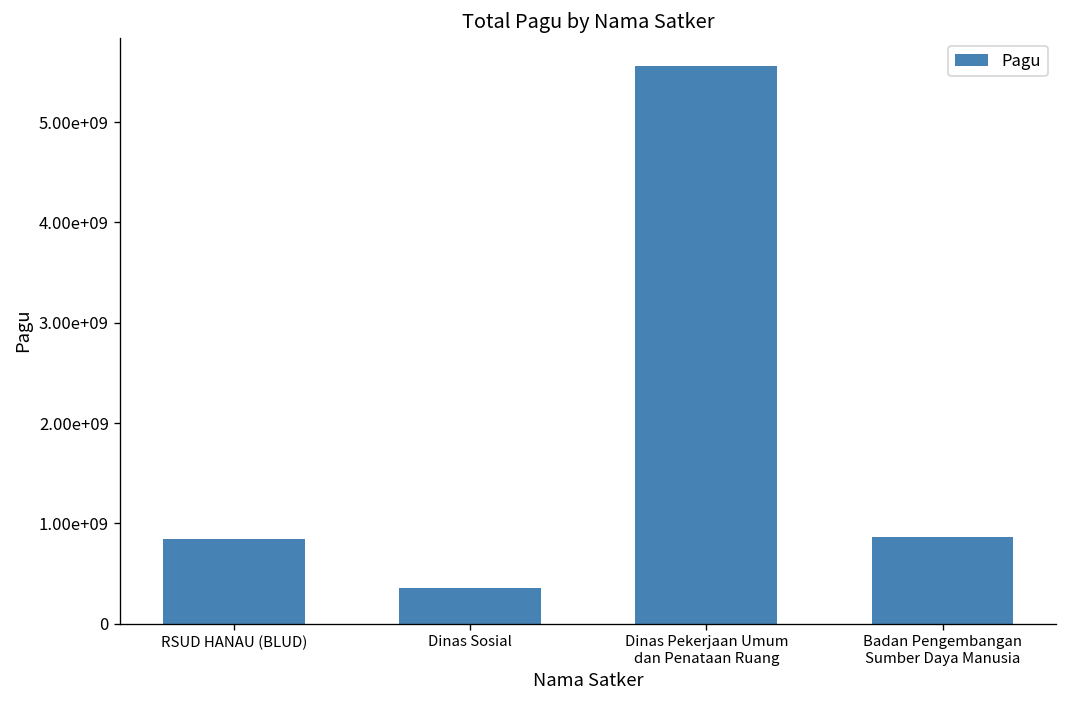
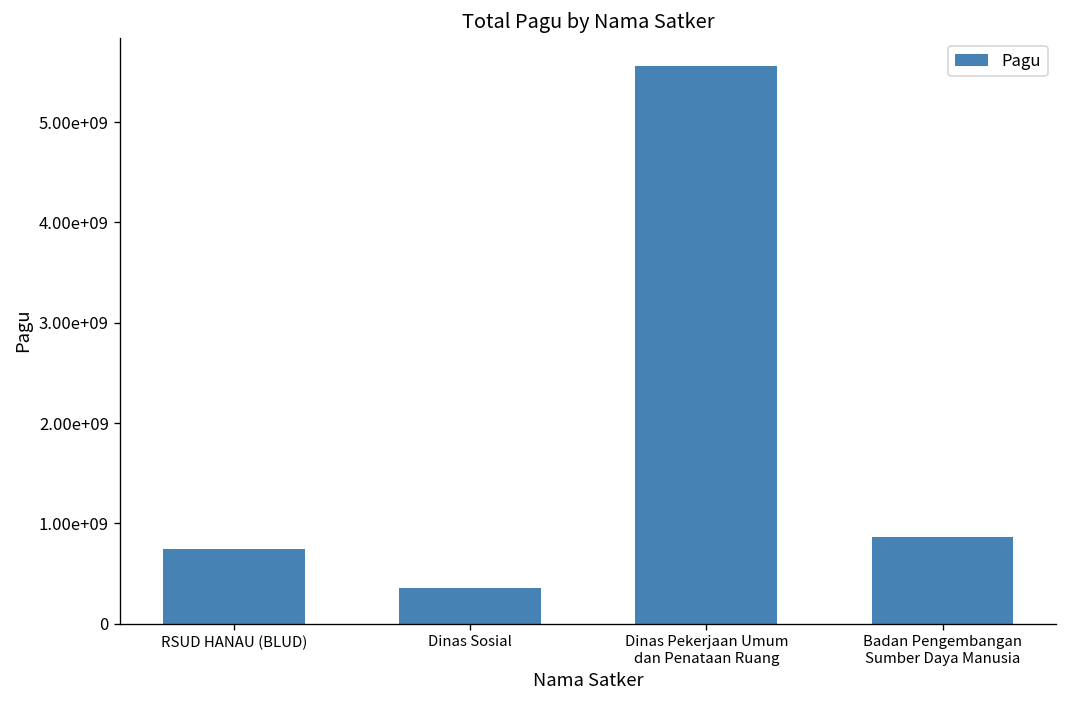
  {
-   "RSUD HANAU (BLUD)": 800000000,
+   "RSUD HANAU (BLUD)": 700000000,
    "Dinas Sosial": 400000000,
    "Dinas Pekerjaan Umum dan Penataan Ruang": 5600000000,
    "Badan Pengembangan Sumber Daya Manusia": 900000000
  }
